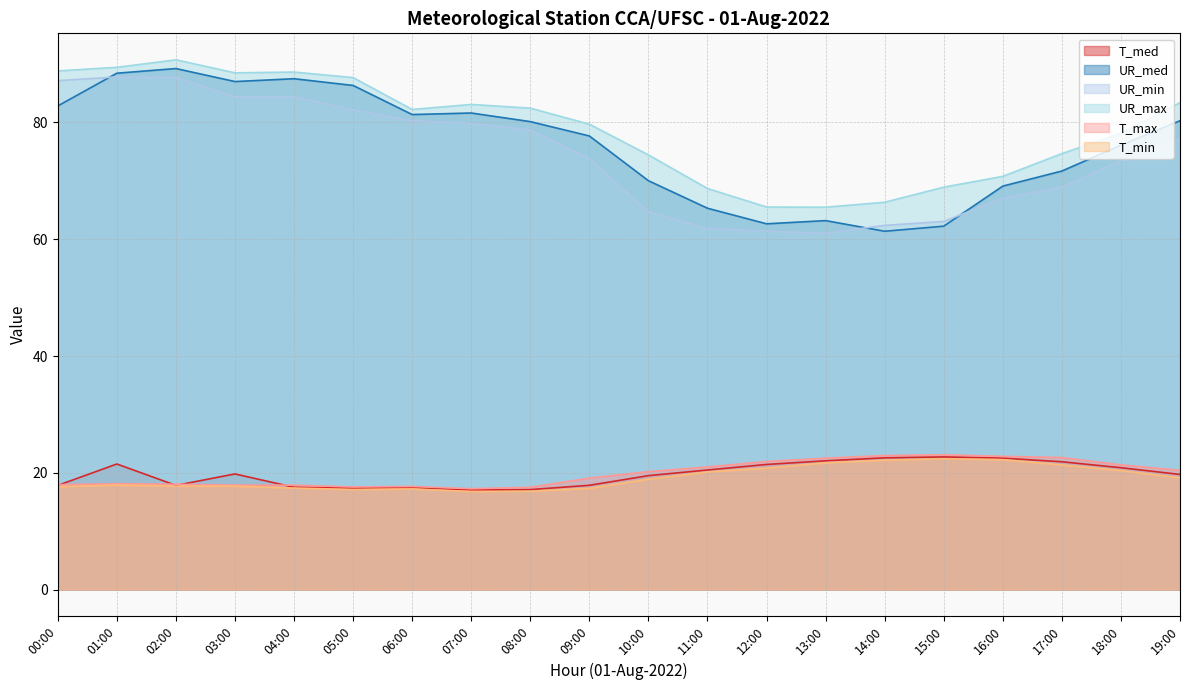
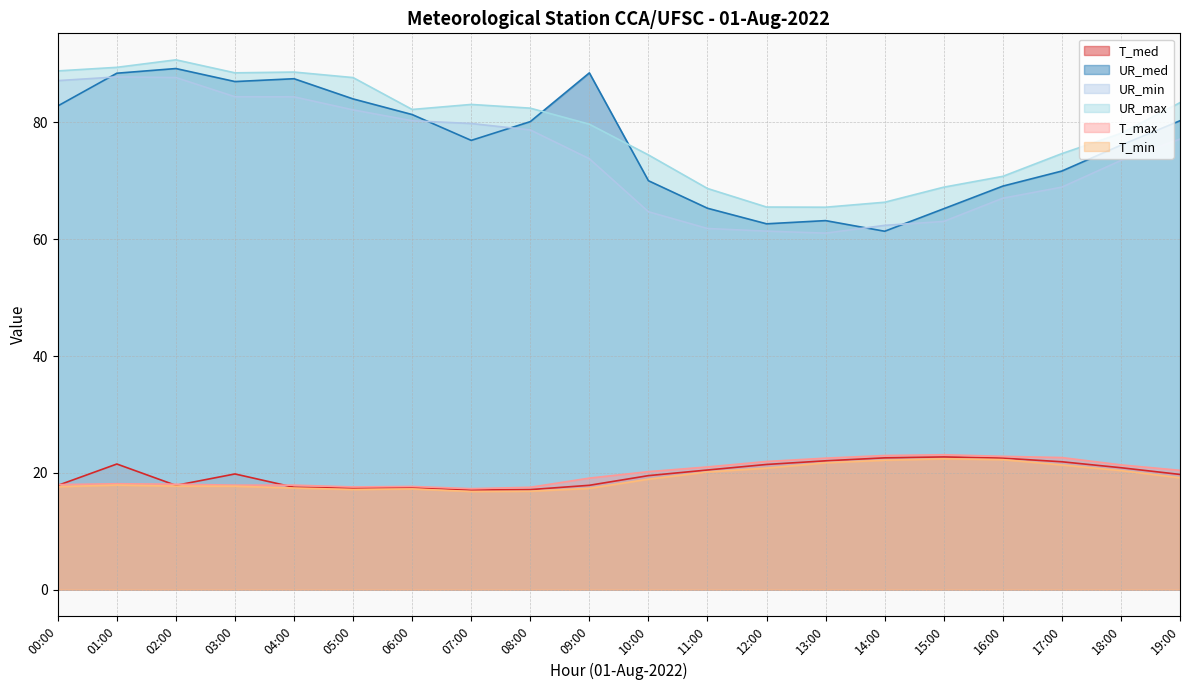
  {
    "T_med": {
      "01:00": 22,
      "03:00": 20,
      "09:00": 18,
      "10:00": 20,
      "12:00": 21,
      "17:00": 22,
      "18:00": 21,
      "19:00": 20
    },
    "UR_med": {
      "00:00": 83,
      "01:00": 88,
      "02:00": 89,
      "03:00": 87,
      "04:00": 87,
-     "05:00": 86,
+     "05:00": 84,
      "06:00": 81,
-     "07:00": 82,
+     "07:00": 77,
      "08:00": 80,
-     "09:00": 78,
+     "09:00": 88,
      "10:00": 70,
      "11:00": 65,
      "12:00": 63,
      "13:00": 63,
      "14:00": 61,
-     "15:00": 62,
+     "15:00": 65,
      "16:00": 69,
      "17:00": 72,
      "19:00": 80
    }
  }
